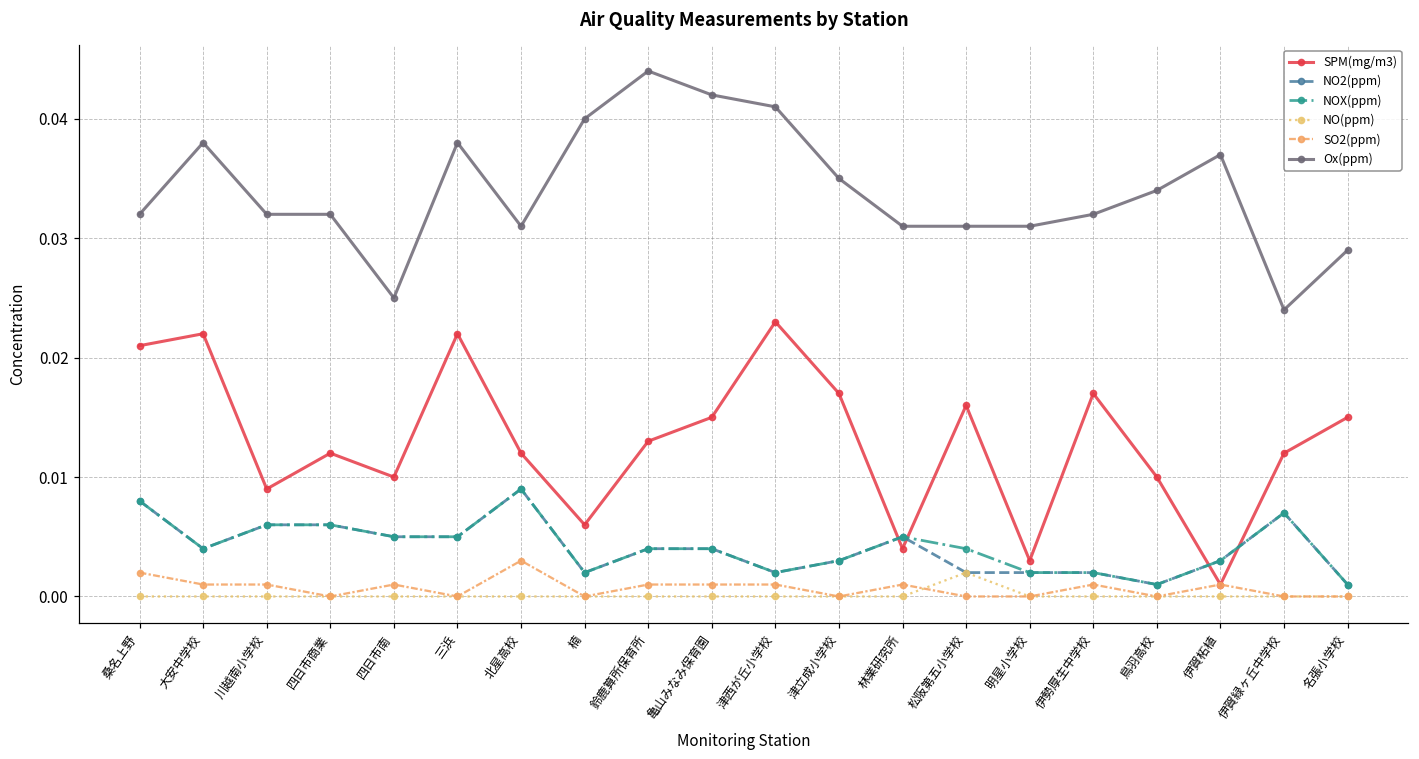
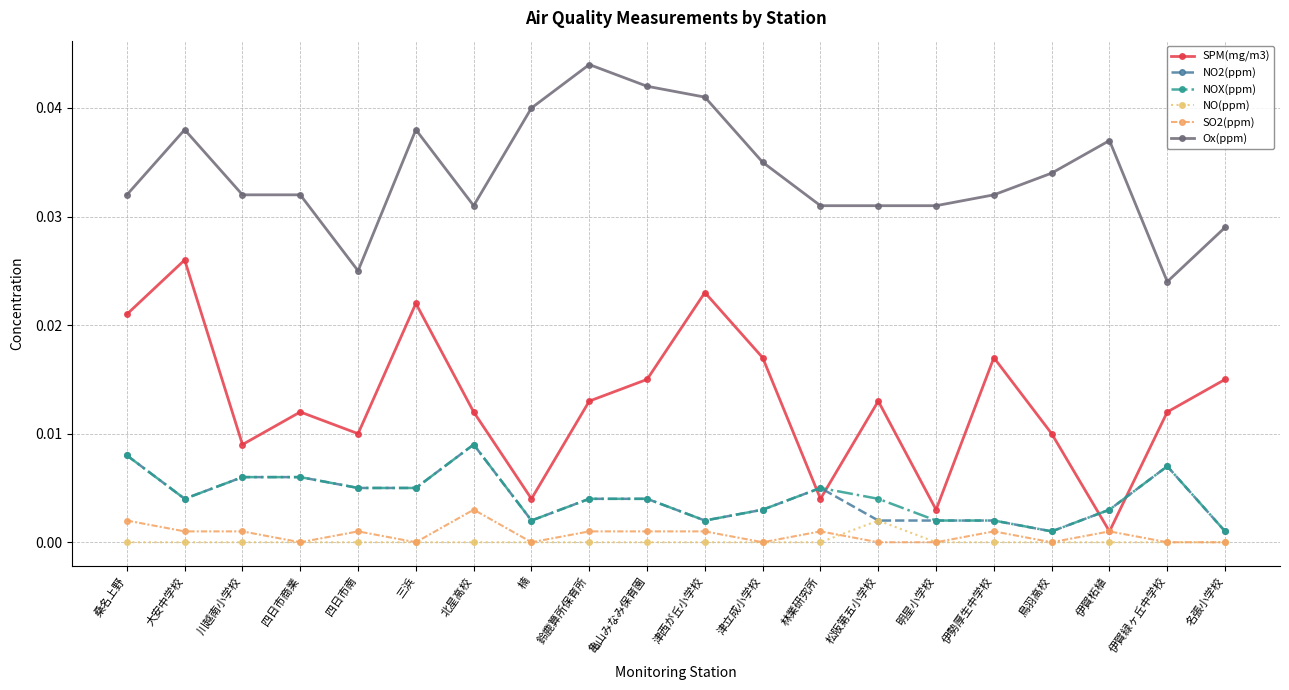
  {
    "SPM(mg/m3)": {
      "桑名上野": 0.021,
-     "大安中学校": 0.022,
+     "大安中学校": 0.026,
      "川越南小学校": 0.009,
      "四日市商業": 0.012,
      "四日市南": 0.010,
      "三浜": 0.022,
      "北星高校": 0.012,
-     "楠": 0.006,
+     "楠": 0.004,
      "鈴鹿算所保育所": 0.013,
      "亀山みなみ保育園": 0.015,
      "津西が丘小学校": 0.023,
      "津立成小学校": 0.017,
      "林業研究所": 0.004,
-     "松阪第五小学校": 0.016,
+     "松阪第五小学校": 0.013,
      "明星小学校": 0.003,
      "伊勢厚生中学校": 0.017,
      "鳥羽高校": 0.010,
      "伊賀緑ヶ丘中学校": 0.012,
      "名張小学校": 0.015
    }
  }
